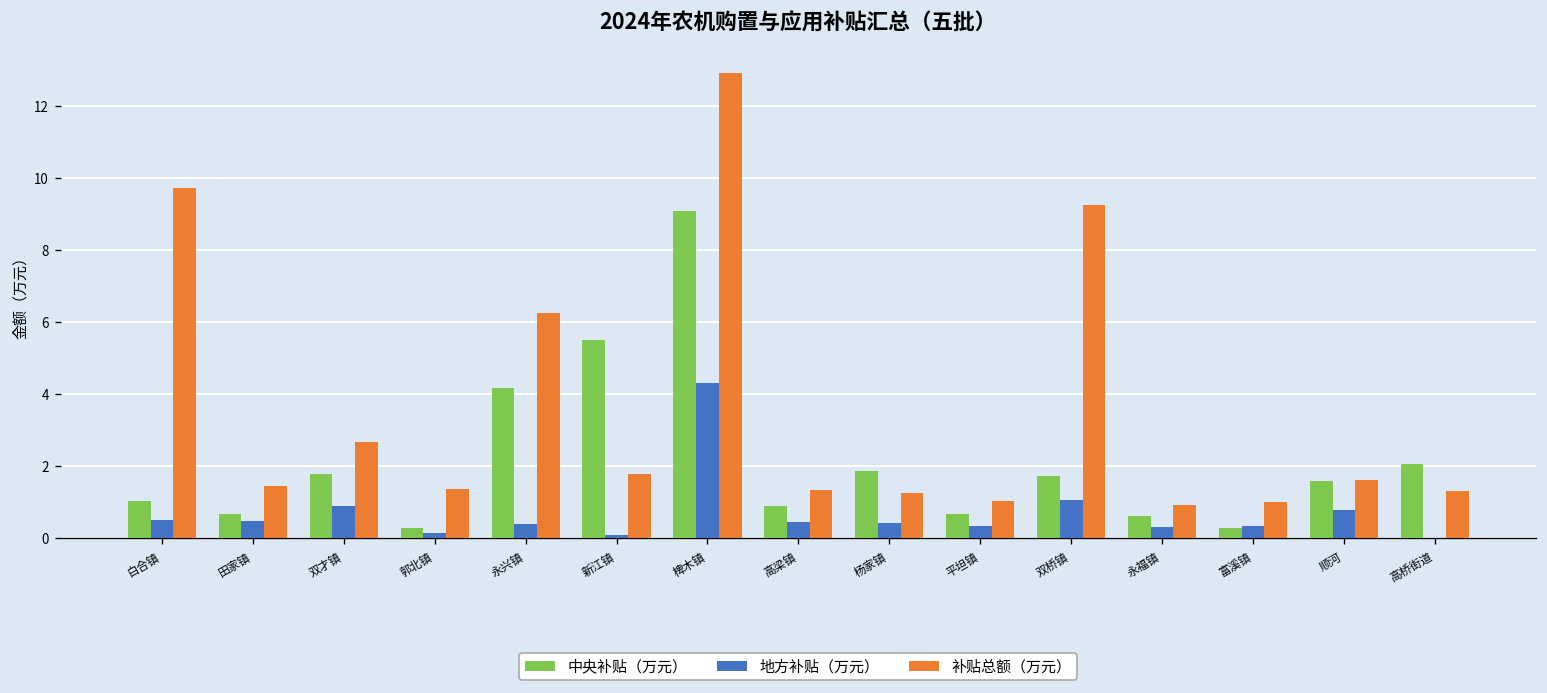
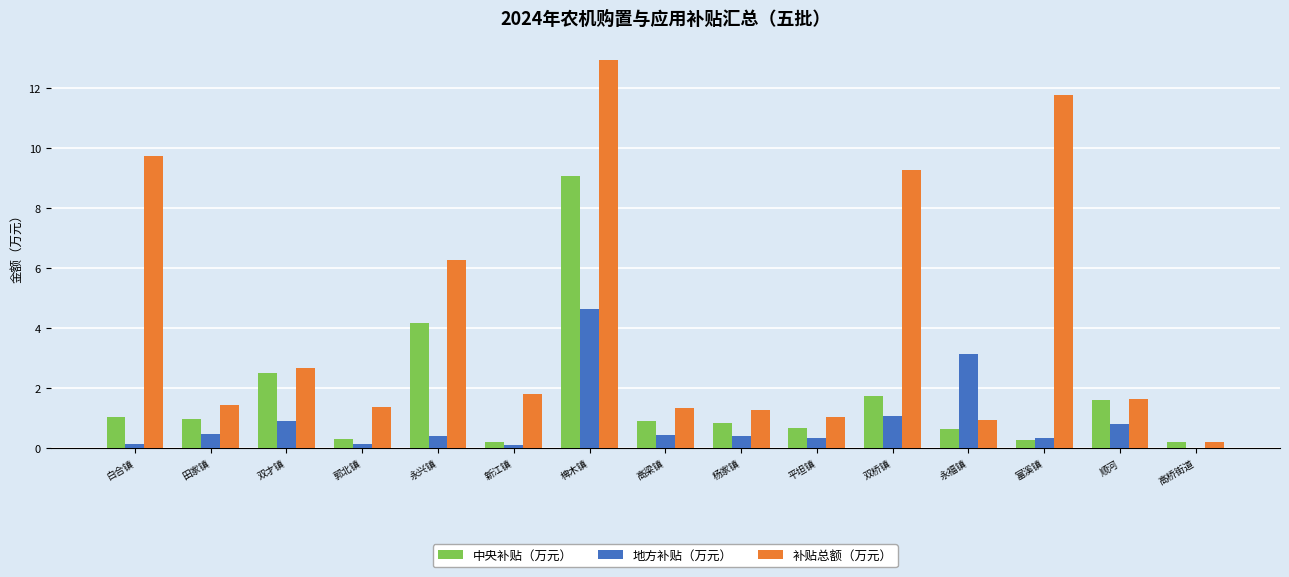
  {
    "中央补贴（万元）": {
      "白合镇": 1.0,
-     "田家镇": 0.7,
-     "双才镇": 1.8,
+     "田家镇": 1.0,
+     "双才镇": 2.5,
      "郭北镇": 0.3,
      "永兴镇": 4.2,
-     "新江镇": 5.5,
+     "新江镇": 0.2,
      "椑木镇": 9.1,
      "高梁镇": 0.9,
-     "杨家镇": 1.9,
+     "杨家镇": 0.8,
      "平坦镇": 0.7,
      "双桥镇": 1.7,
      "永福镇": 0.6,
      "富溪镇": 0.3,
      "顺河": 1.6,
-     "高桥街道": 2.1
+     "高桥街道": 0.2
    },
    "地方补贴（万元）": {
-     "白合镇": 0.5,
+     "白合镇": 0.2,
      "田家镇": 0.5,
      "双才镇": 0.9,
      "郭北镇": 0.1,
      "永兴镇": 0.4,
      "新江镇": 0.1,
-     "椑木镇": 4.3,
+     "椑木镇": 4.6,
      "高梁镇": 0.5,
      "杨家镇": 0.4,
      "平坦镇": 0.3,
      "双桥镇": 1.1,
-     "永福镇": 0.3,
+     "永福镇": 3.1,
      "富溪镇": 0.3,
      "顺河": 0.8,
      "高桥街道": 0.0
    },
    "补贴总额（万元）": {
      "白合镇": 9.7,
      "田家镇": 1.4,
      "双才镇": 2.7,
      "郭北镇": 1.4,
      "永兴镇": 6.3,
      "新江镇": 1.8,
      "椑木镇": 12.9,
      "高梁镇": 1.4,
      "杨家镇": 1.3,
      "平坦镇": 1.0,
      "双桥镇": 9.3,
      "永福镇": 0.9,
-     "富溪镇": 1.0,
+     "富溪镇": 11.8,
      "顺河": 1.6,
-     "高桥街道": 1.3
+     "高桥街道": 0.2
    }
  }
